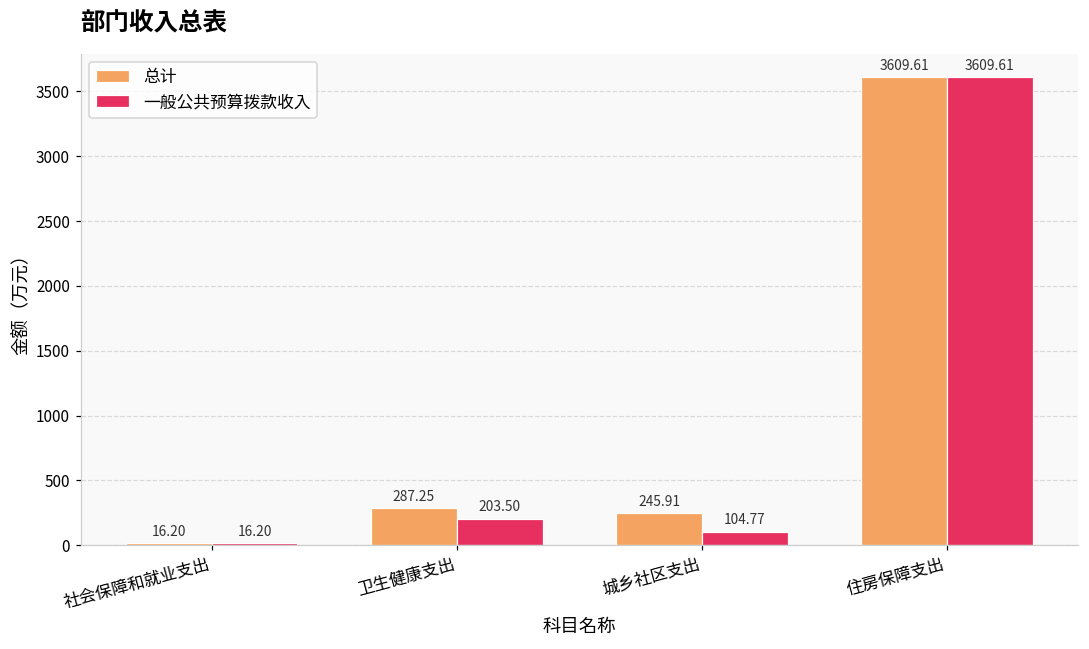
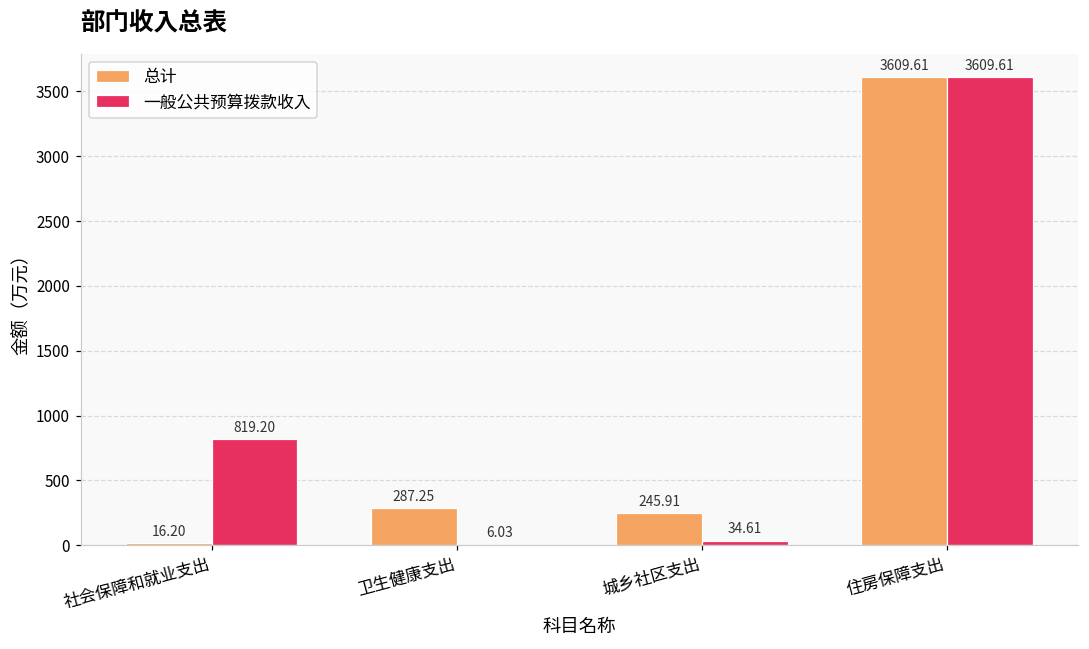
  {
    "总计": {
      "社会保障和就业支出": 16.20,
      "卫生健康支出": 287.25,
      "城乡社区支出": 245.91,
      "住房保障支出": 3609.61
    },
    "一般公共预算拨款收入": {
-     "社会保障和就业支出": 16.20,
-     "卫生健康支出": 203.50,
-     "城乡社区支出": 104.77,
+     "社会保障和就业支出": 819.20,
+     "卫生健康支出": 6.03,
+     "城乡社区支出": 34.61,
      "住房保障支出": 3609.61
    }
  }
